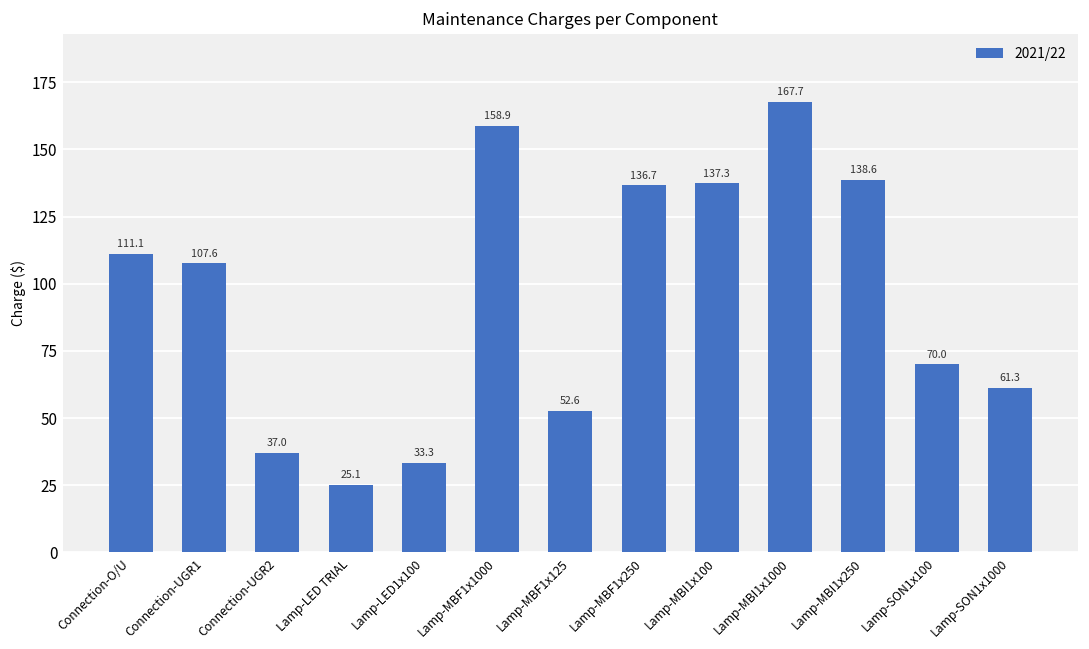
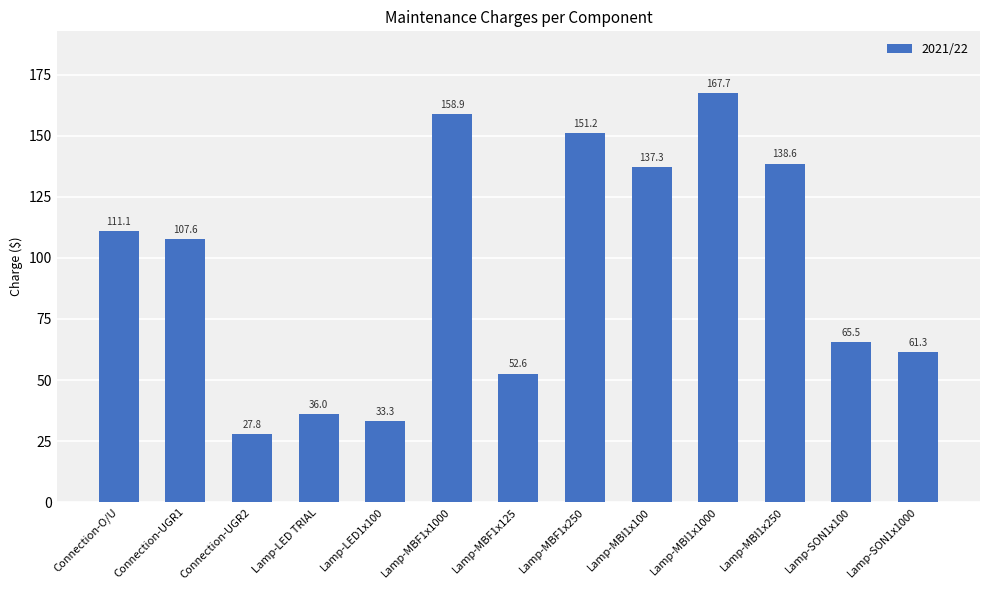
  {
    "Connection-O/U": 111.1,
    "Connection-UGR1": 107.6,
-   "Connection-UGR2": 37.0,
-   "Lamp-LED TRIAL": 25.1,
+   "Connection-UGR2": 27.8,
+   "Lamp-LED TRIAL": 36.0,
    "Lamp-LED1x100": 33.3,
    "Lamp-MBF1x1000": 158.9,
    "Lamp-MBF1x125": 52.6,
-   "Lamp-MBF1x250": 136.7,
+   "Lamp-MBF1x250": 151.2,
    "Lamp-MBI1x100": 137.3,
    "Lamp-MBI1x1000": 167.7,
    "Lamp-MBI1x250": 138.6,
-   "Lamp-SON1x100": 70.0,
+   "Lamp-SON1x100": 65.5,
    "Lamp-SON1x1000": 61.3
  }
